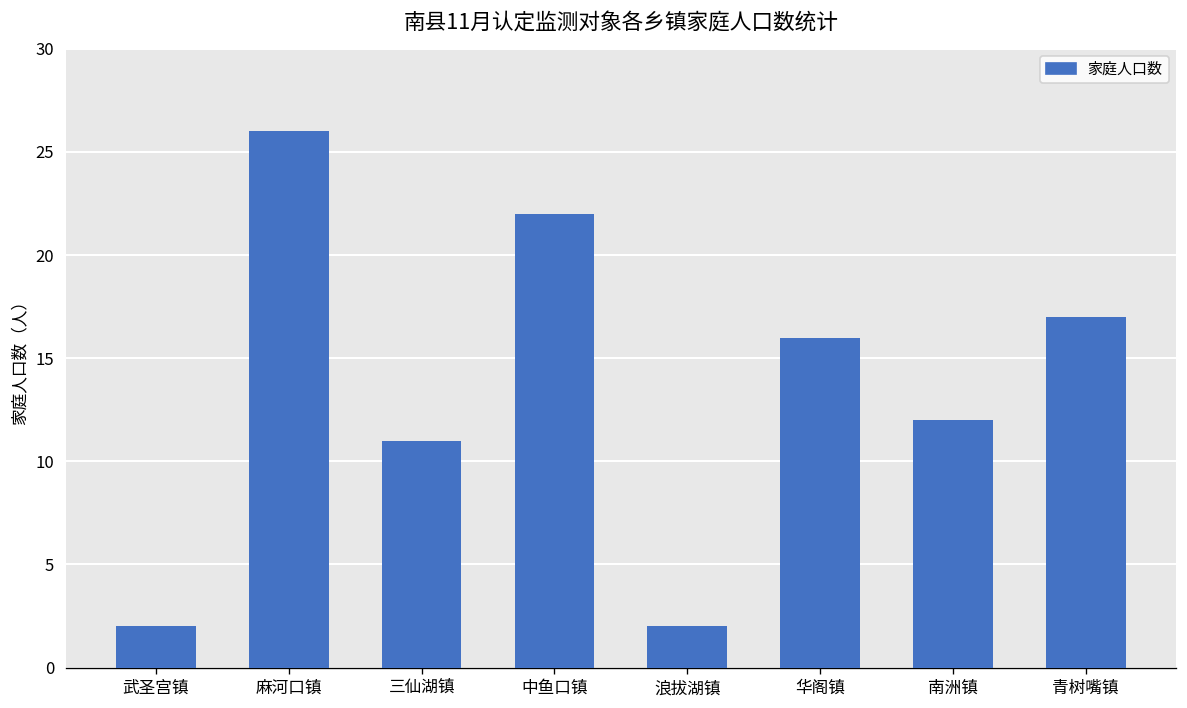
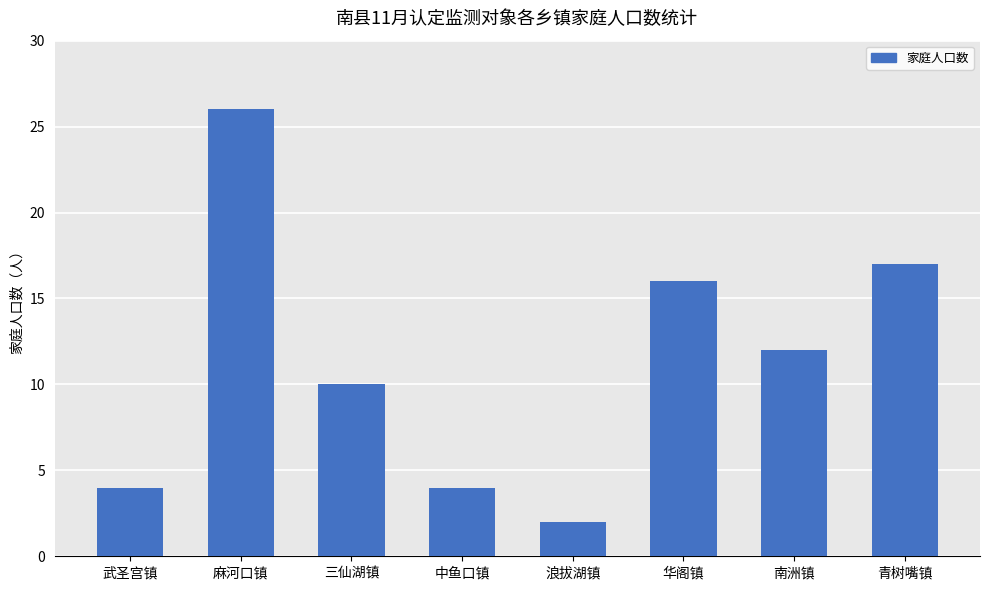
  {
-   "武圣宫镇": 2,
+   "武圣宫镇": 4,
    "麻河口镇": 26,
-   "三仙湖镇": 11,
-   "中鱼口镇": 22,
+   "三仙湖镇": 10,
+   "中鱼口镇": 4,
    "浪拔湖镇": 2,
    "华阁镇": 16,
    "南洲镇": 12,
    "青树嘴镇": 17
  }
